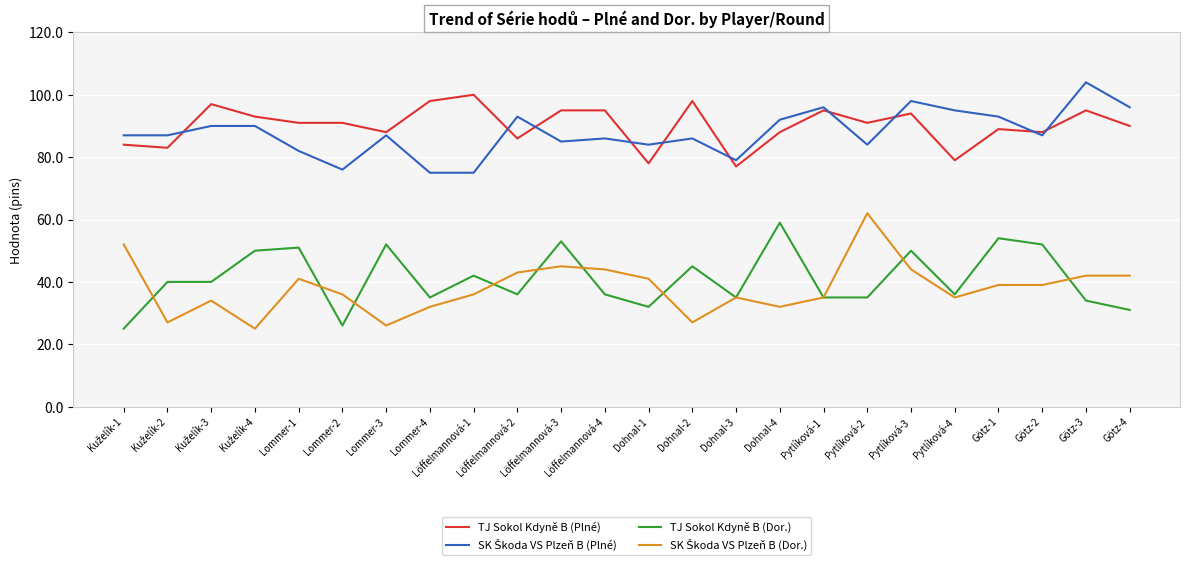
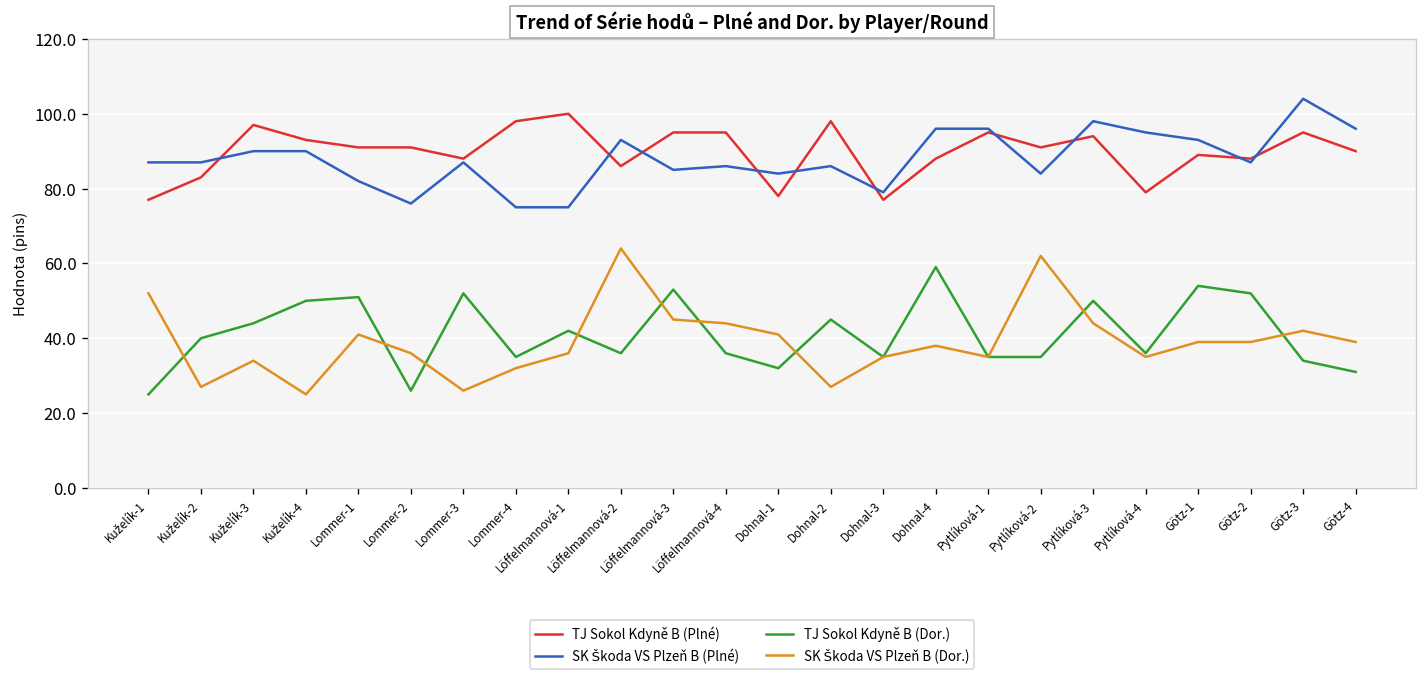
  {
    "TJ Sokol Kdyně B (Plné)": {
-     "Kuželík-1": 84,
+     "Kuželík-1": 77,
      "Kuželík-2": 83,
      "Kuželík-3": 97,
      "Kuželík-4": 93,
      "Lommer-1": 91,
      "Lommer-2": 91,
      "Lommer-3": 88,
      "Lommer-4": 98,
      "Löffelmannová-1": 100,
      "Löffelmannová-2": 86,
      "Löffelmannová-3": 95,
      "Löffelmannová-4": 95,
      "Dohnal-1": 78,
      "Dohnal-2": 98,
      "Dohnal-3": 77,
      "Dohnal-4": 88,
      "Pytlíková-1": 95,
      "Pytlíková-2": 91,
      "Pytlíková-3": 94,
      "Pytlíková-4": 79,
      "Götz-1": 89,
      "Götz-2": 88,
      "Götz-3": 95,
      "Götz-4": 90
    },
    "SK Škoda VS Plzeň B (Plné)": {
      "Kuželík-1": 87,
      "Kuželík-2": 87,
      "Kuželík-3": 90,
      "Kuželík-4": 90,
      "Lommer-1": 82,
      "Lommer-2": 76,
      "Lommer-3": 87,
      "Lommer-4": 75,
      "Löffelmannová-1": 75,
      "Löffelmannová-2": 93,
      "Löffelmannová-3": 85,
      "Löffelmannová-4": 86,
      "Dohnal-1": 84,
      "Dohnal-2": 86,
      "Dohnal-3": 79,
-     "Dohnal-4": 92,
+     "Dohnal-4": 96,
      "Pytlíková-1": 96,
      "Pytlíková-2": 84,
      "Pytlíková-3": 98,
      "Pytlíková-4": 95,
      "Götz-1": 93,
      "Götz-2": 87,
      "Götz-3": 104,
      "Götz-4": 96
    },
    "TJ Sokol Kdyně B (Dor.)": {
      "Kuželík-1": 25,
      "Kuželík-2": 40,
-     "Kuželík-3": 40,
+     "Kuželík-3": 44,
      "Kuželík-4": 50,
      "Lommer-1": 51,
      "Lommer-2": 26,
      "Lommer-3": 52,
      "Lommer-4": 35,
      "Löffelmannová-1": 42,
      "Löffelmannová-2": 36,
      "Löffelmannová-3": 53,
      "Löffelmannová-4": 36,
      "Dohnal-1": 32,
      "Dohnal-2": 45,
      "Dohnal-4": 59,
      "Pytlíková-2": 35,
      "Pytlíková-3": 50,
      "Pytlíková-4": 36,
      "Götz-1": 54,
      "Götz-2": 52,
      "Götz-3": 34,
      "Götz-4": 31
    },
    "SK Škoda VS Plzeň B (Dor.)": {
      "Kuželík-1": 52,
      "Kuželík-2": 27,
      "Kuželík-3": 34,
      "Kuželík-4": 25,
      "Lommer-1": 41,
      "Lommer-2": 36,
      "Lommer-3": 26,
      "Lommer-4": 32,
      "Löffelmannová-1": 36,
-     "Löffelmannová-2": 43,
+     "Löffelmannová-2": 64,
      "Löffelmannová-3": 45,
      "Löffelmannová-4": 44,
      "Dohnal-1": 41,
      "Dohnal-2": 27,
-     "Dohnal-4": 32,
+     "Dohnal-4": 38,
      "Pytlíková-2": 62,
      "Pytlíková-3": 44,
      "Pytlíková-4": 35,
      "Götz-1": 39,
      "Götz-2": 39,
      "Götz-3": 42,
-     "Götz-4": 42
+     "Götz-4": 39
    }
  }
